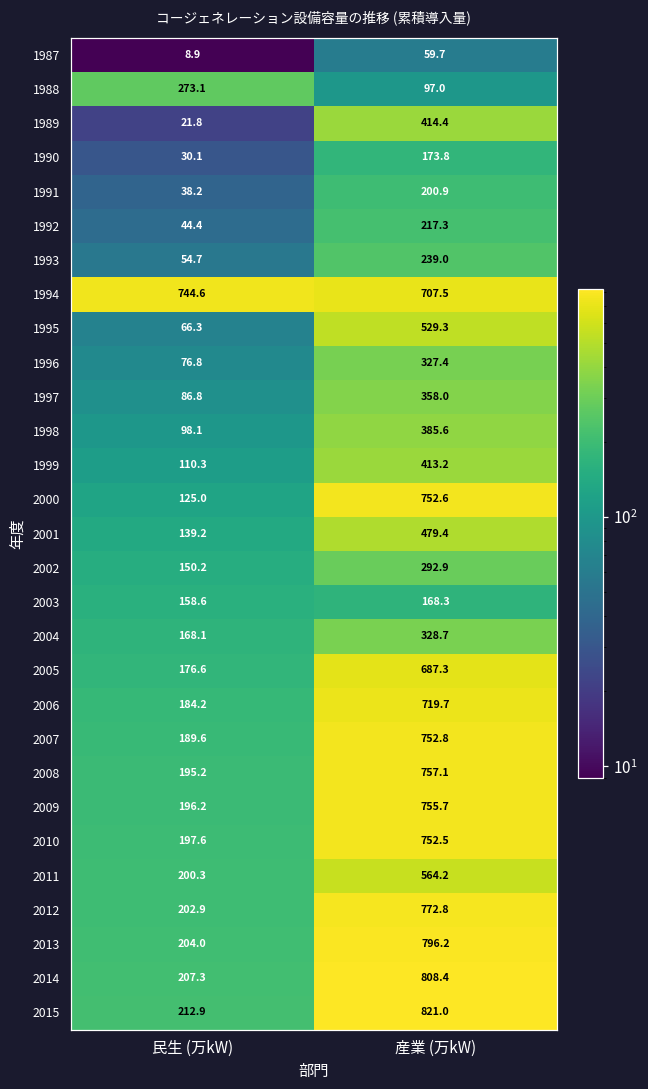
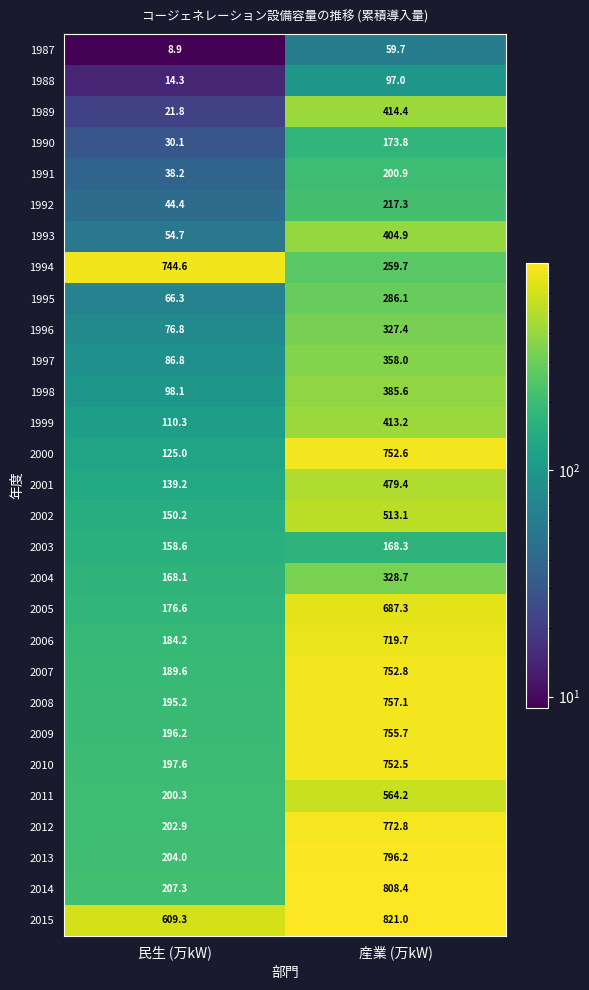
  {
    "1987": {
      "民生 (万kW)": 8.9,
      "産業 (万kW)": 59.7
    },
    "1988": {
-     "民生 (万kW)": 273.1,
+     "民生 (万kW)": 14.3,
      "産業 (万kW)": 97.0
    },
    "1989": {
      "民生 (万kW)": 21.8,
      "産業 (万kW)": 414.4
    },
    "1990": {
      "民生 (万kW)": 30.1,
      "産業 (万kW)": 173.8
    },
    "1991": {
      "民生 (万kW)": 38.2,
      "産業 (万kW)": 200.9
    },
    "1992": {
      "民生 (万kW)": 44.4,
      "産業 (万kW)": 217.3
    },
    "1993": {
      "民生 (万kW)": 54.7,
-     "産業 (万kW)": 239.0
+     "産業 (万kW)": 404.9
    },
    "1994": {
      "民生 (万kW)": 744.6,
-     "産業 (万kW)": 707.5
+     "産業 (万kW)": 259.7
    },
    "1995": {
      "民生 (万kW)": 66.3,
-     "産業 (万kW)": 529.3
+     "産業 (万kW)": 286.1
    },
    "1996": {
      "民生 (万kW)": 76.8,
      "産業 (万kW)": 327.4
    },
    "1997": {
      "民生 (万kW)": 86.8,
      "産業 (万kW)": 358.0
    },
    "1998": {
      "民生 (万kW)": 98.1,
      "産業 (万kW)": 385.6
    },
    "1999": {
      "民生 (万kW)": 110.3,
      "産業 (万kW)": 413.2
    },
    "2000": {
      "民生 (万kW)": 125.0,
      "産業 (万kW)": 752.6
    },
    "2001": {
      "民生 (万kW)": 139.2,
      "産業 (万kW)": 479.4
    },
    "2002": {
      "民生 (万kW)": 150.2,
-     "産業 (万kW)": 292.9
+     "産業 (万kW)": 513.1
    },
    "2003": {
      "民生 (万kW)": 158.6,
      "産業 (万kW)": 168.3
    },
    "2004": {
      "民生 (万kW)": 168.1,
      "産業 (万kW)": 328.7
    },
    "2005": {
      "民生 (万kW)": 176.6,
      "産業 (万kW)": 687.3
    },
    "2006": {
      "民生 (万kW)": 184.2,
      "産業 (万kW)": 719.7
    },
    "2007": {
      "民生 (万kW)": 189.6,
      "産業 (万kW)": 752.8
    },
    "2008": {
      "民生 (万kW)": 195.2,
      "産業 (万kW)": 757.1
    },
    "2009": {
      "民生 (万kW)": 196.2,
      "産業 (万kW)": 755.7
    },
    "2010": {
      "民生 (万kW)": 197.6,
      "産業 (万kW)": 752.5
    },
    "2011": {
      "民生 (万kW)": 200.3,
      "産業 (万kW)": 564.2
    },
    "2012": {
      "民生 (万kW)": 202.9,
      "産業 (万kW)": 772.8
    },
    "2013": {
      "民生 (万kW)": 204.0,
      "産業 (万kW)": 796.2
    },
    "2014": {
      "民生 (万kW)": 207.3,
      "産業 (万kW)": 808.4
    },
    "2015": {
-     "民生 (万kW)": 212.9,
+     "民生 (万kW)": 609.3,
      "産業 (万kW)": 821.0
    }
  }
